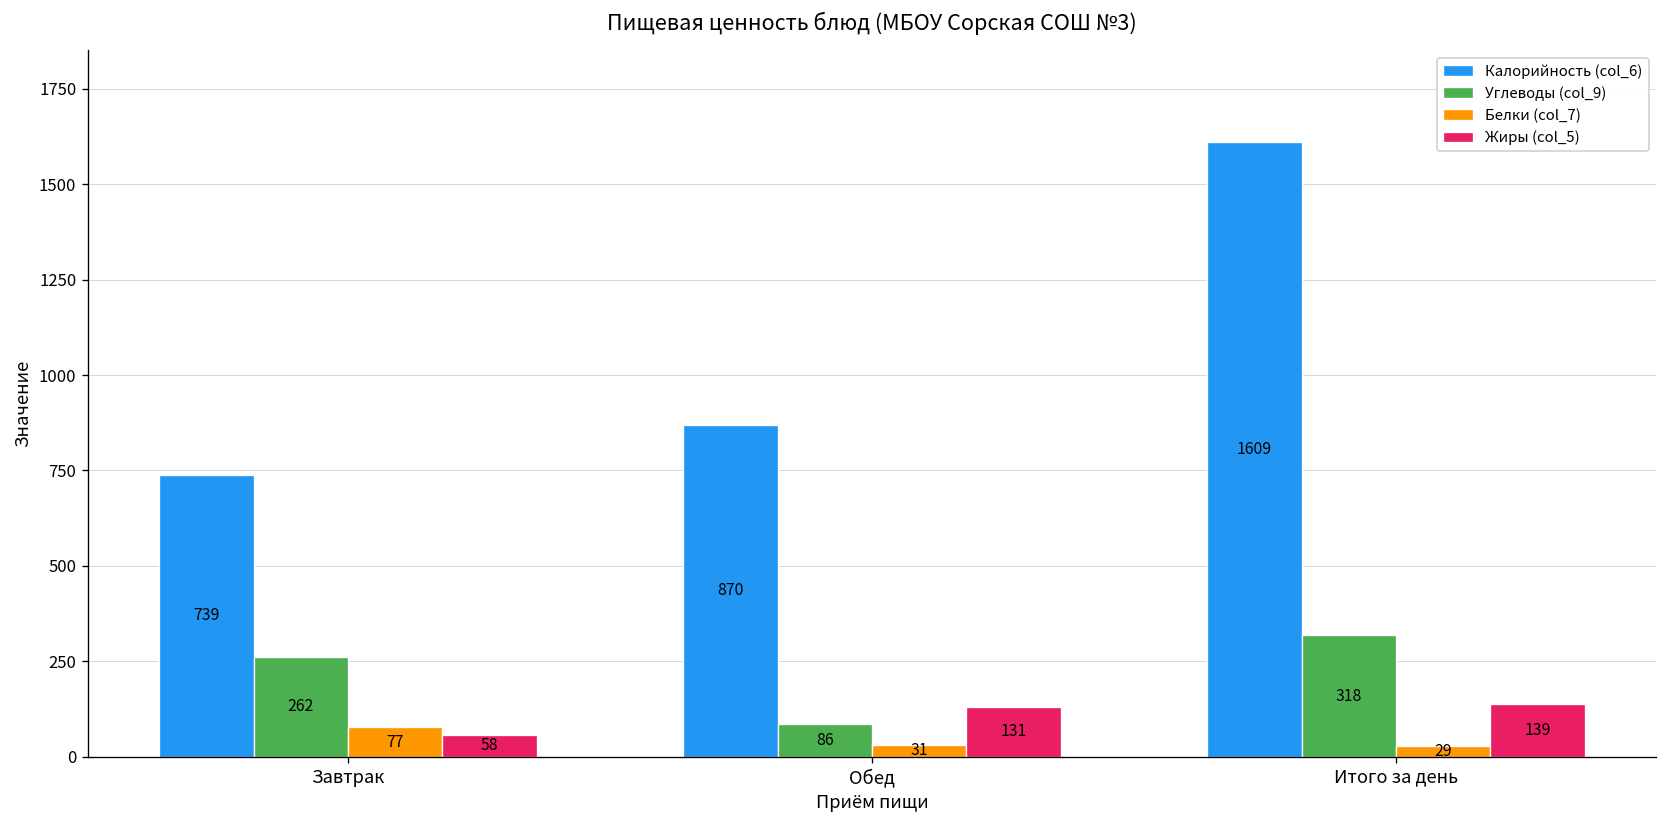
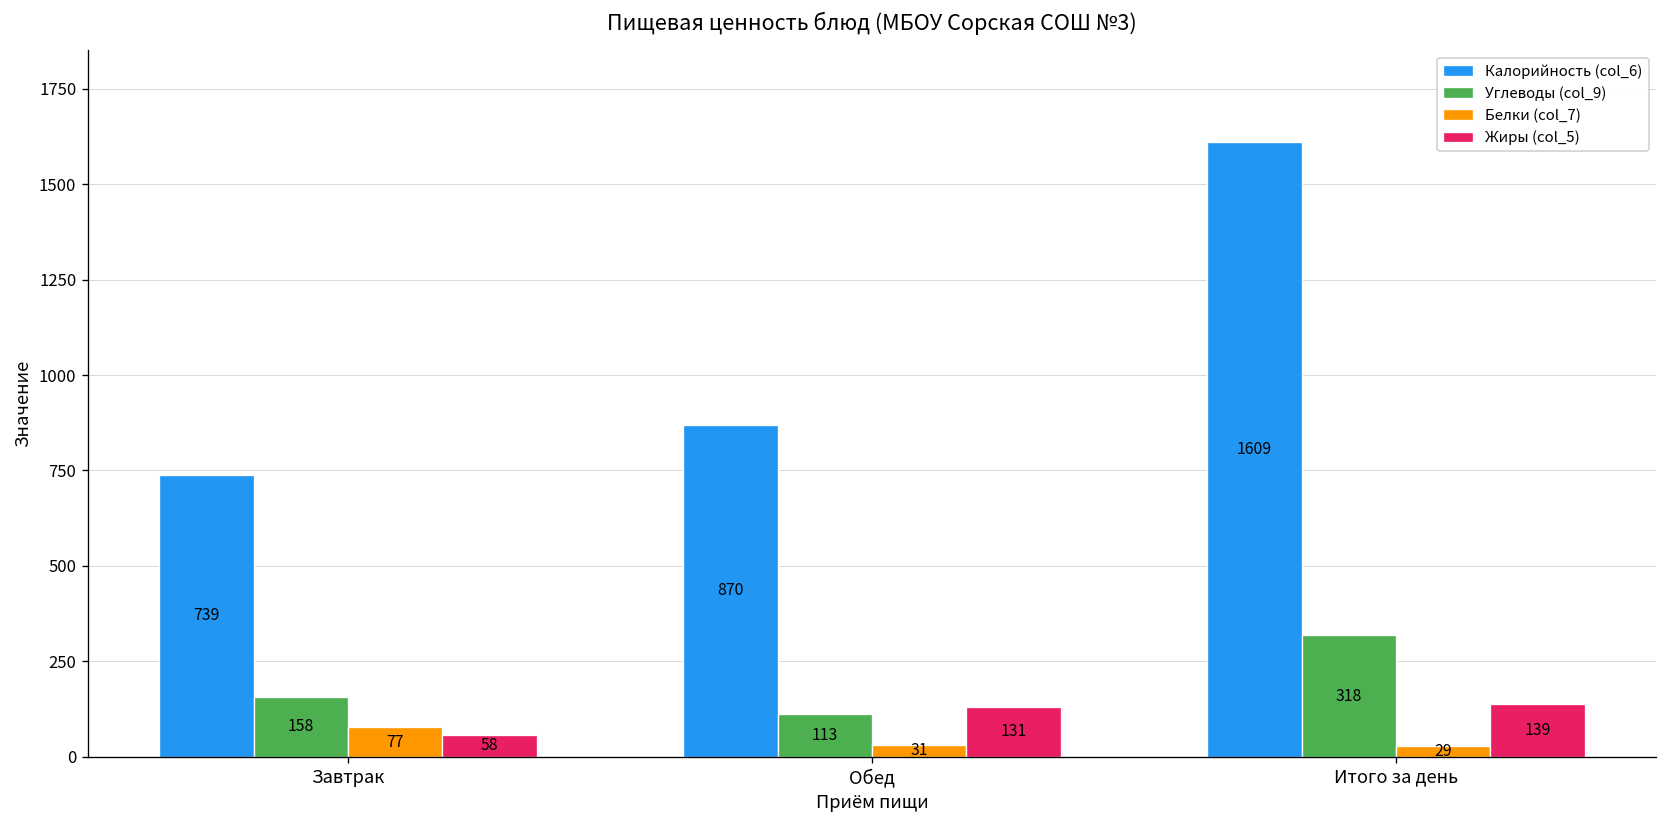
  {
    "Калорийность (col_6)": {
      "Завтрак": 739,
      "Обед": 870,
      "Итого за день": 1609
    },
    "Углеводы (col_9)": {
-     "Завтрак": 262,
-     "Обед": 86,
+     "Завтрак": 158,
+     "Обед": 113,
      "Итого за день": 318
    },
    "Белки (col_7)": {
      "Завтрак": 77,
      "Обед": 31,
      "Итого за день": 29
    },
    "Жиры (col_5)": {
      "Завтрак": 58,
      "Обед": 131,
      "Итого за день": 139
    }
  }
